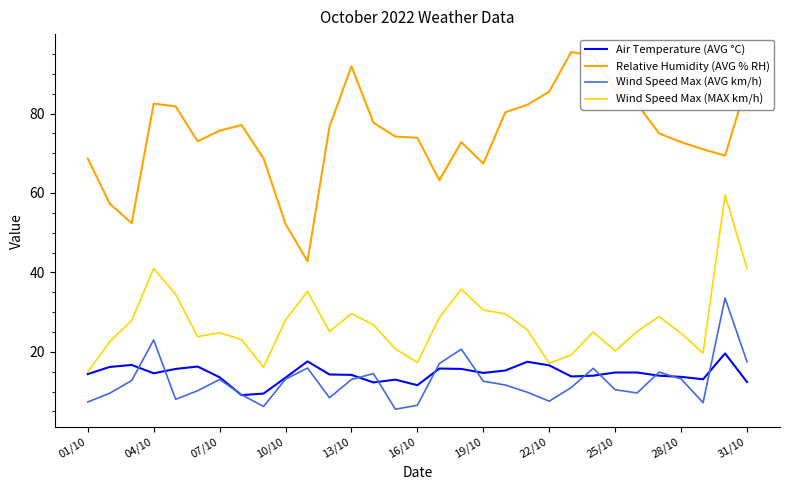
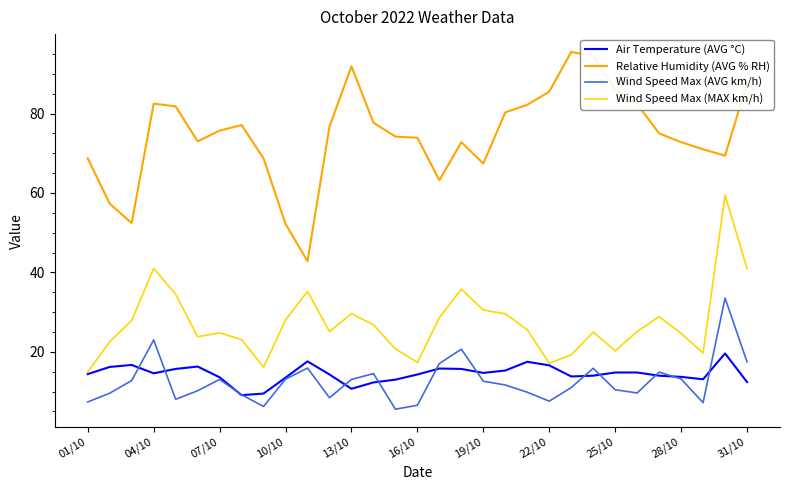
  {
    "Air Temperature (AVG °C)": {
      "04/10": 15,
-     "13/10": 14,
-     "16/10": 12,
+     "13/10": 11,
+     "16/10": 14,
      "19/10": 15,
      "25/10": 15,
      "31/10": 12
    },
    "Wind Speed Max (AVG km/h)": {
      "01/10": 7,
      "04/10": 23,
      "13/10": 13,
      "16/10": 7,
      "19/10": 13,
      "22/10": 8,
      "25/10": 10,
      "31/10": 17
    }
  }
